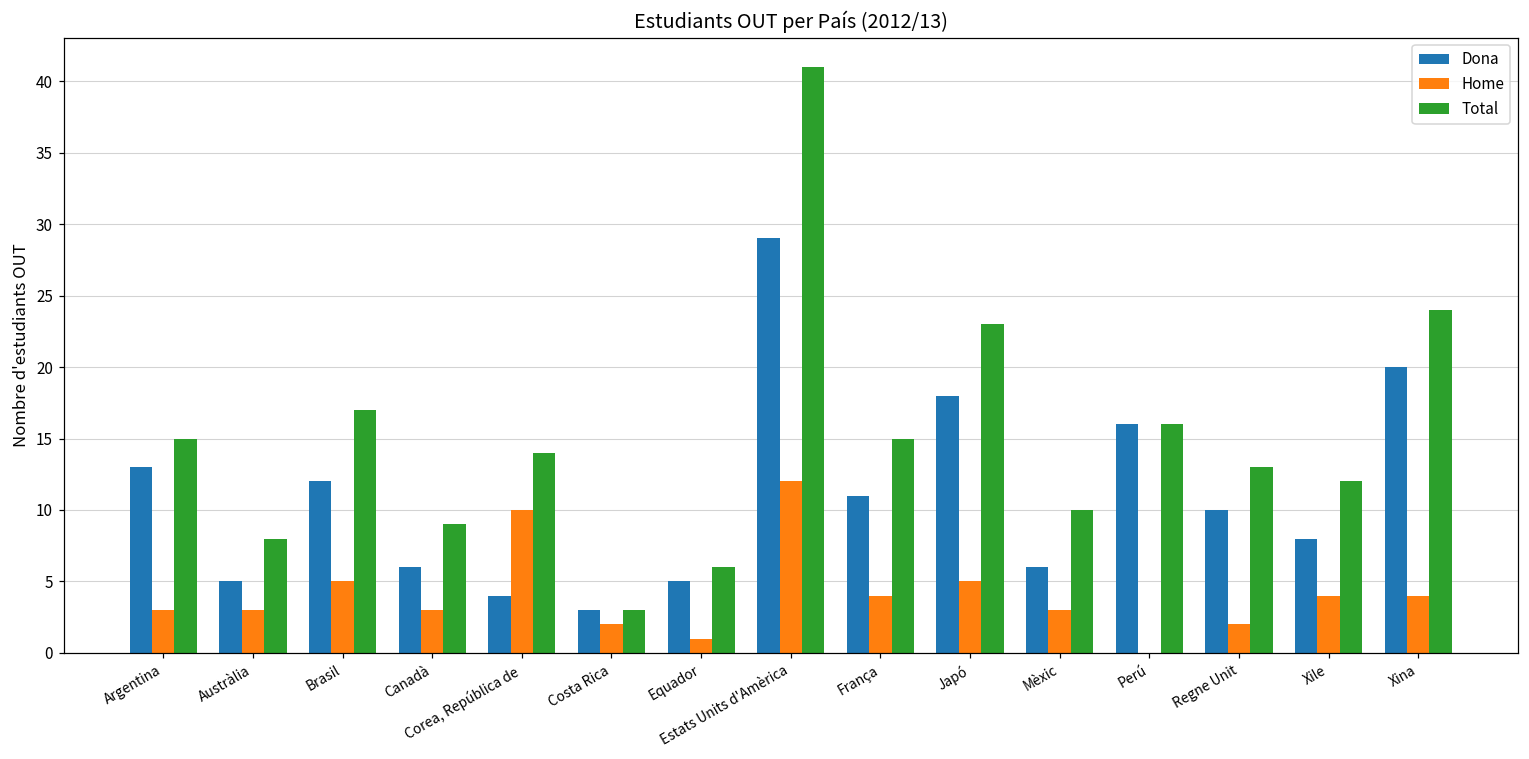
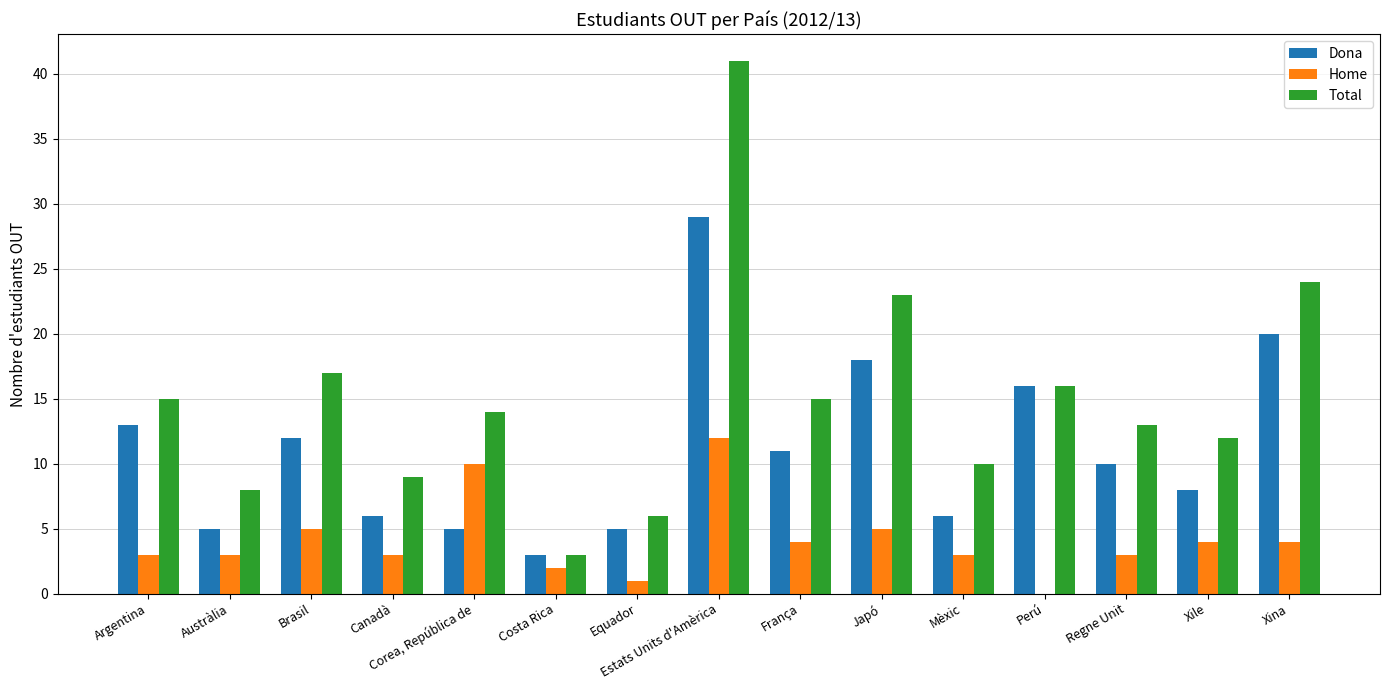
  {
    "Dona": {
      "Argentina": 13,
      "Austràlia": 5,
      "Brasil": 12,
      "Canadà": 6,
-     "Corea, República de": 4,
+     "Corea, República de": 5,
      "Costa Rica": 3,
      "Equador": 5,
      "Estats Units d'Amèrica": 29,
      "França": 11,
      "Japó": 18,
      "Mèxic": 6,
      "Perú": 16,
      "Regne Unit": 10,
      "Xile": 8,
      "Xina": 20
    },
    "Home": {
      "Argentina": 3,
      "Austràlia": 3,
      "Brasil": 5,
      "Canadà": 3,
      "Corea, República de": 10,
      "Costa Rica": 2,
      "Equador": 1,
      "Estats Units d'Amèrica": 12,
      "França": 4,
      "Japó": 5,
      "Mèxic": 3,
      "Perú": 0,
-     "Regne Unit": 2,
+     "Regne Unit": 3,
      "Xile": 4,
      "Xina": 4
    },
    "Total": {
      "Argentina": 15,
      "Austràlia": 8,
      "Brasil": 17,
      "Canadà": 9,
      "Corea, República de": 14,
      "Costa Rica": 3,
      "Equador": 6,
      "Estats Units d'Amèrica": 41,
      "França": 15,
      "Japó": 23,
      "Mèxic": 10,
      "Perú": 16,
      "Regne Unit": 13,
      "Xile": 12,
      "Xina": 24
    }
  }
